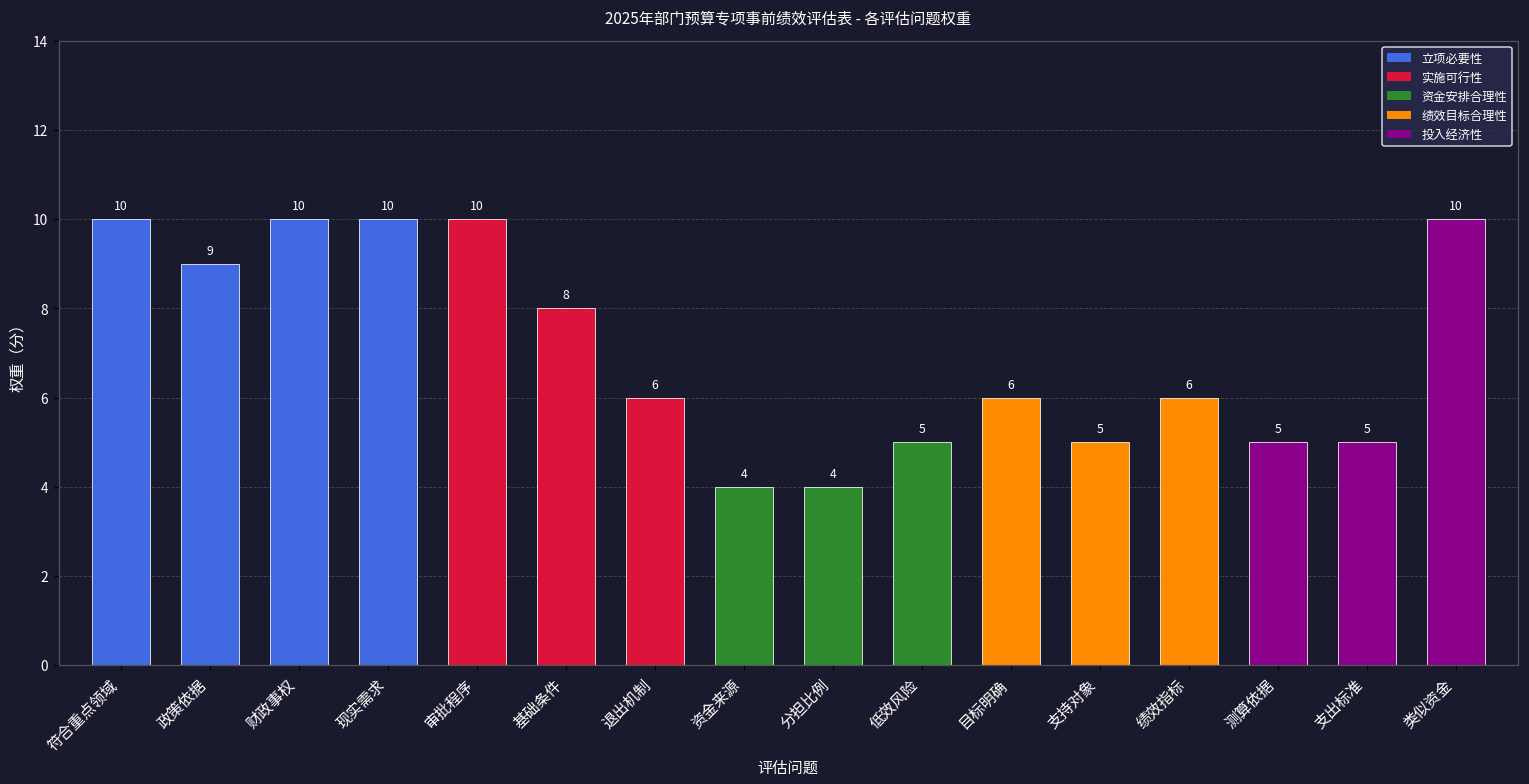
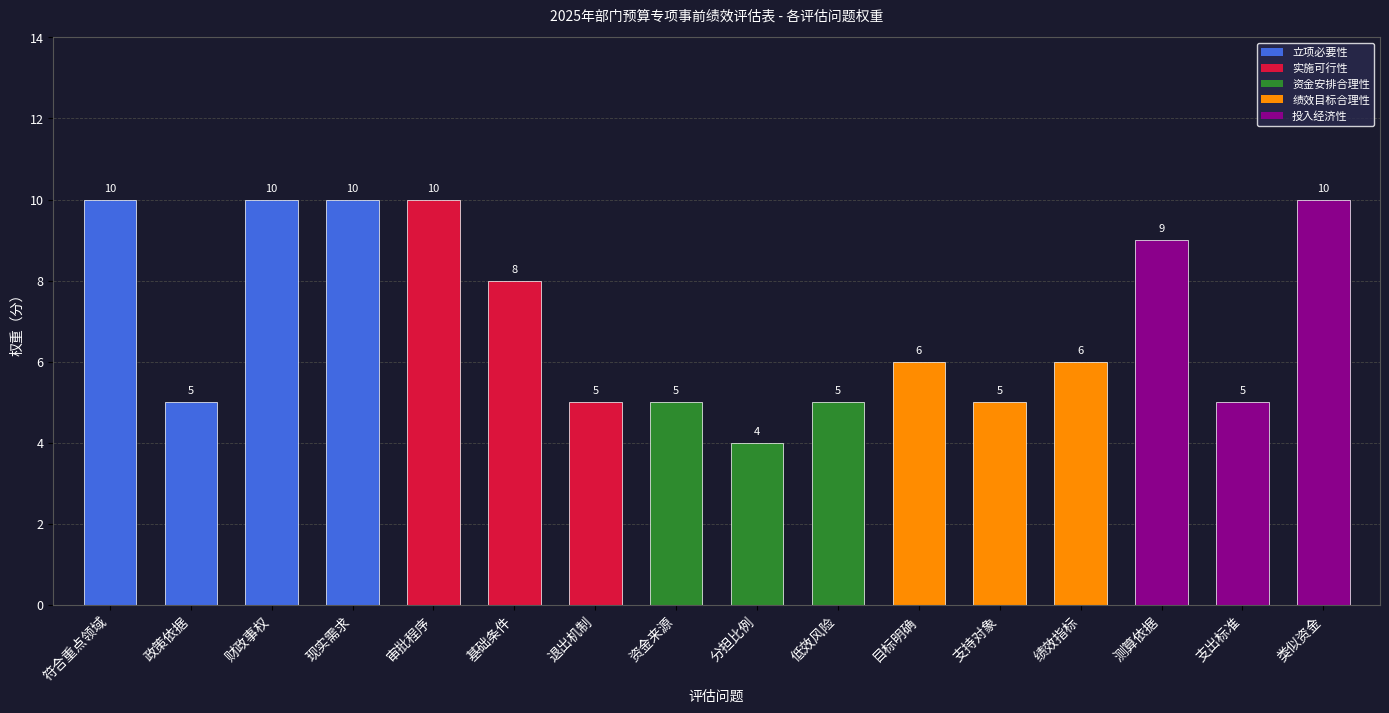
  {
    "符合重点领域": 10,
-   "政策依据": 9,
+   "政策依据": 5,
    "财政事权": 10,
    "现实需求": 10,
    "审批程序": 10,
    "基础条件": 8,
-   "退出机制": 6,
-   "资金来源": 4,
+   "退出机制": 5,
+   "资金来源": 5,
    "分担比例": 4,
    "低效风险": 5,
    "目标明确": 6,
    "支持对象": 5,
    "绩效指标": 6,
-   "测算依据": 5,
+   "测算依据": 9,
    "支出标准": 5,
    "类似资金": 10
  }
